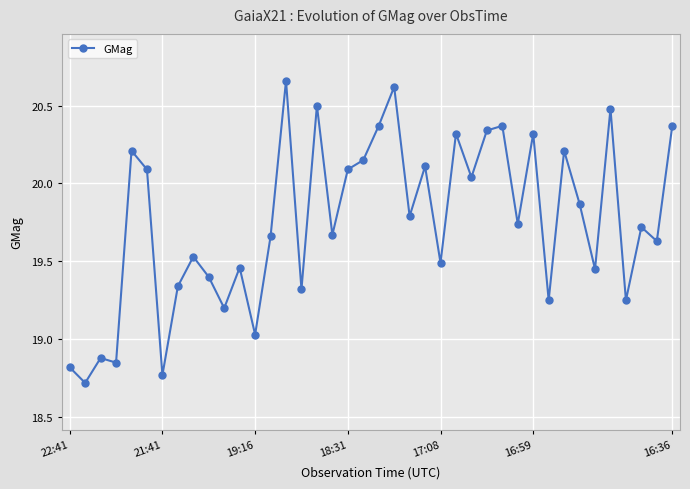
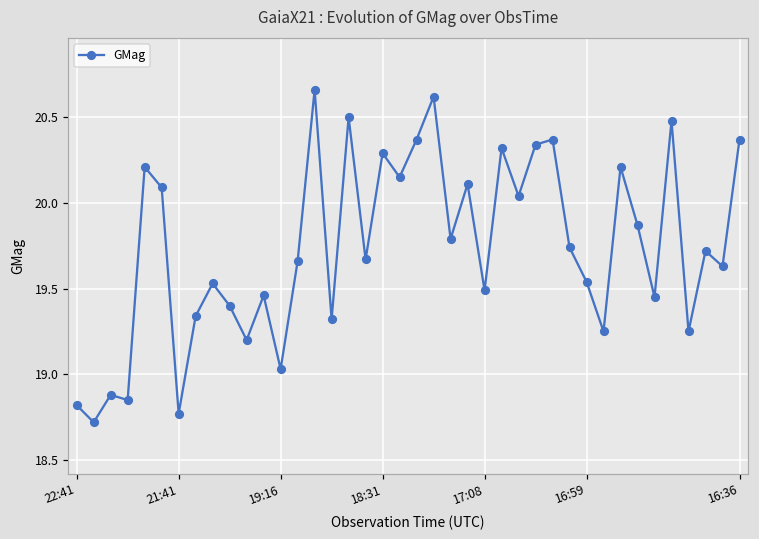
  {
    "22:41": 18.82,
    "21:41": 18.77,
    "19:16": 19.03,
-   "18:31": 20.09,
+   "18:31": 20.29,
    "17:08": 19.49,
-   "16:59": 20.32,
+   "16:59": 19.54,
    "16:36": 20.37
  }
